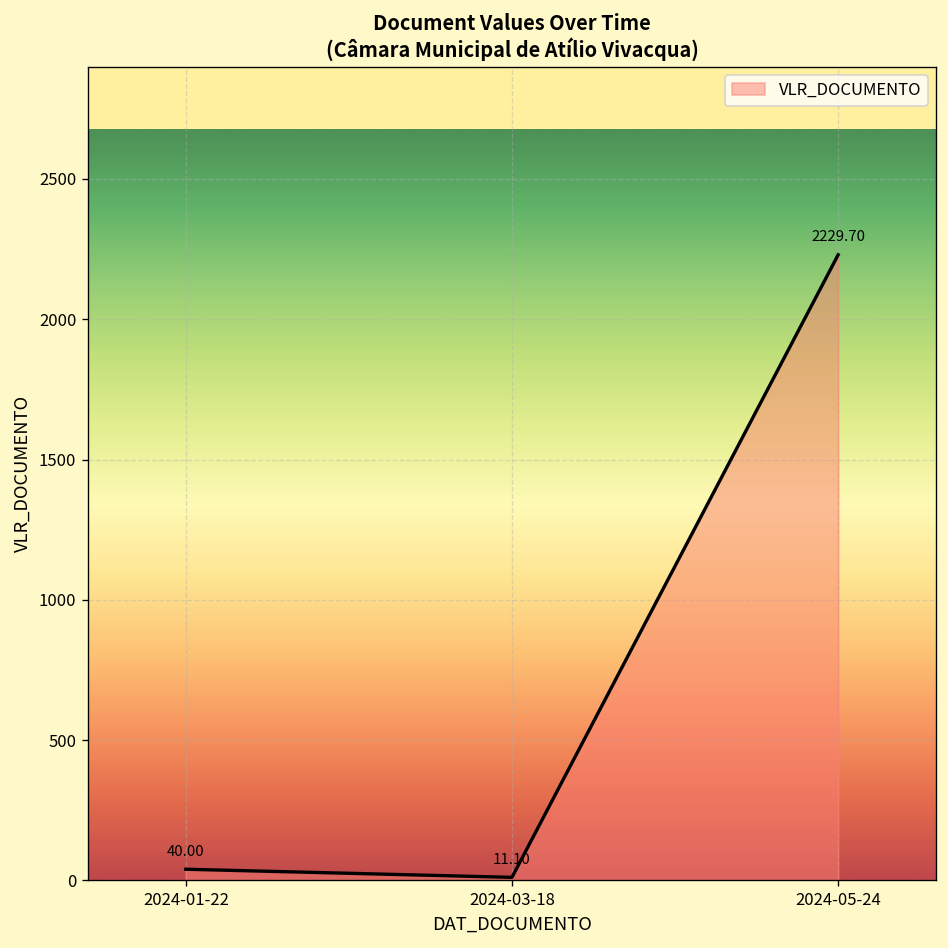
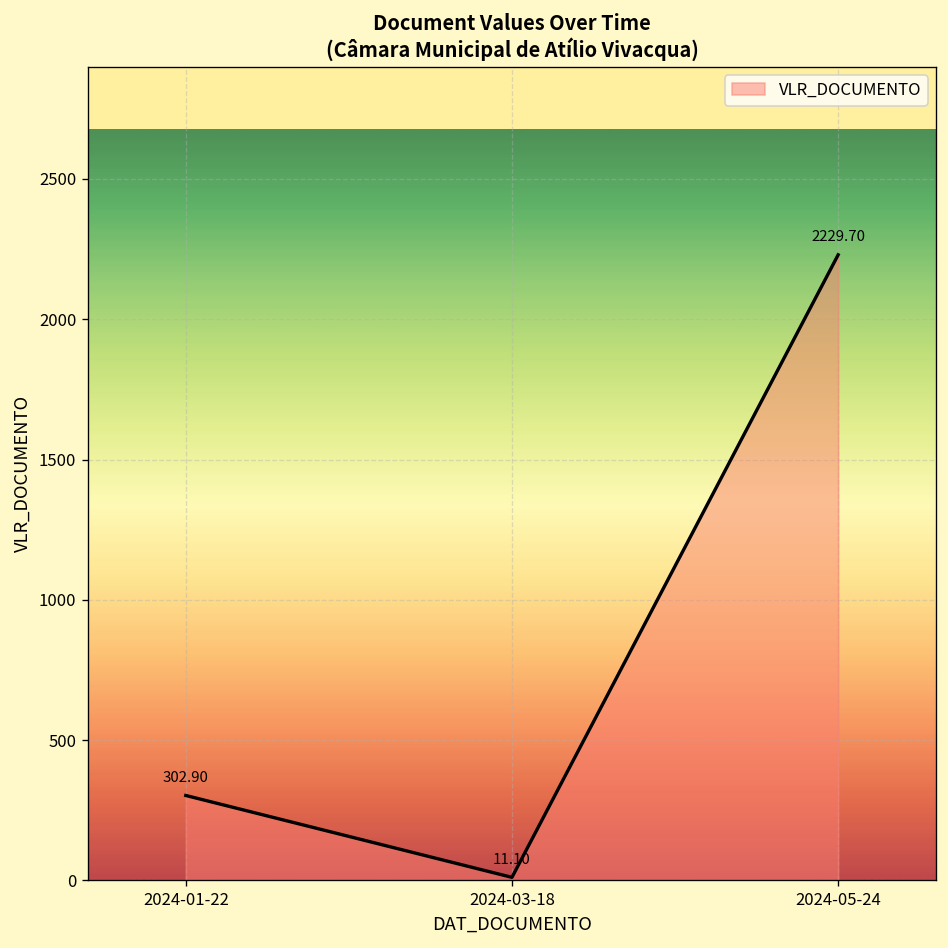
  {
-   "2024-01-22": 40.00,
+   "2024-01-22": 302.90,
    "2024-03-18": 11.10,
    "2024-05-24": 2229.70
  }
